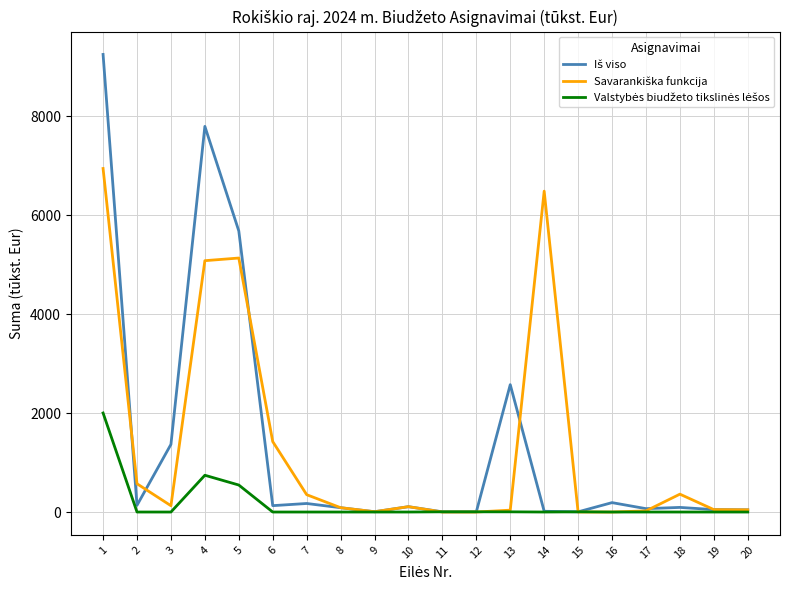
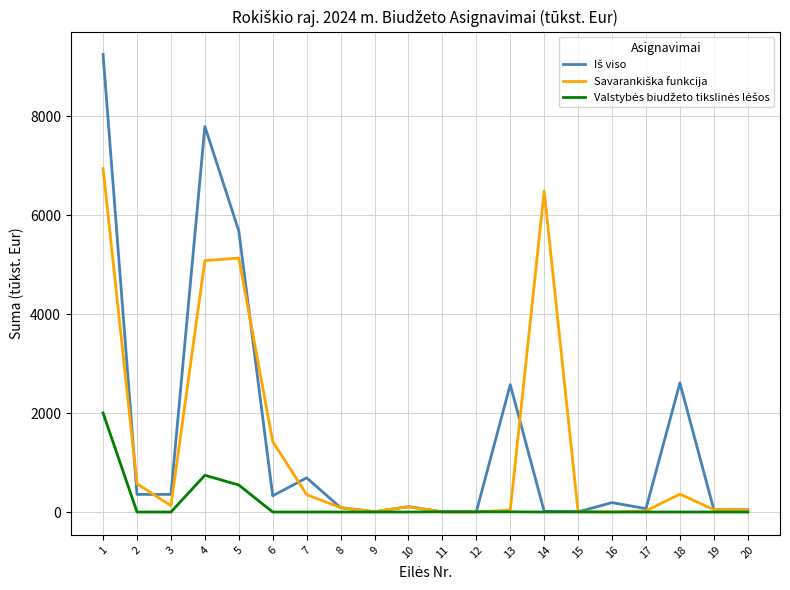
  {
    "Iš viso": {
      "1": 9200,
-     "2": 100,
-     "3": 1400,
+     "2": 400,
+     "3": 400,
      "4": 7800,
      "5": 5700,
-     "6": 100,
-     "7": 200,
+     "6": 300,
+     "7": 700,
      "13": 2600,
      "16": 200,
-     "18": 100
+     "18": 2600
    },
    "Savarankiška funkcija": {
      "1": 6900,
      "2": 600,
      "3": 100,
      "4": 5100,
      "5": 5100,
      "6": 1400,
      "7": 400,
      "14": 6500,
      "18": 400
    },
    "Valstybės biudžeto tikslinės lėšos": {
      "1": 2000,
      "2": 0,
      "3": 0,
      "4": 700,
      "5": 500,
      "6": 0,
      "7": 0,
      "8": 0,
      "10": 0,
      "18": 0
    }
  }
